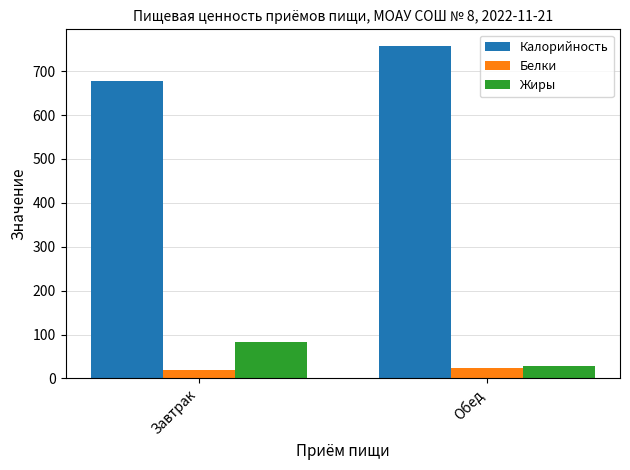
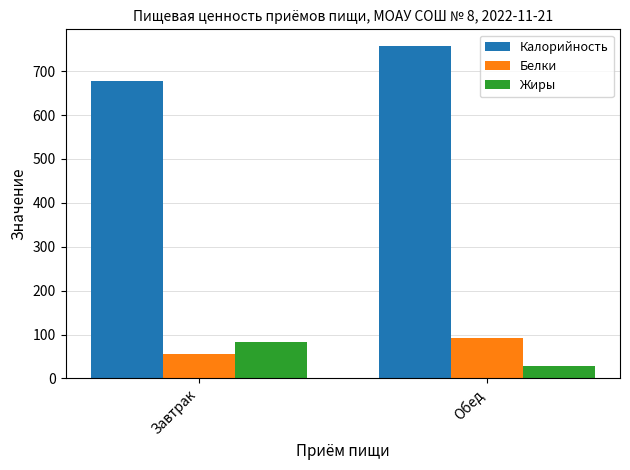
  {
    "Калорийность": {
      "Завтрак": 680,
      "Обед": 760
    },
    "Белки": {
-     "Завтрак": 20,
-     "Обед": 20
+     "Завтрак": 60,
+     "Обед": 90
    },
    "Жиры": {
      "Завтрак": 80,
      "Обед": 30
    }
  }
